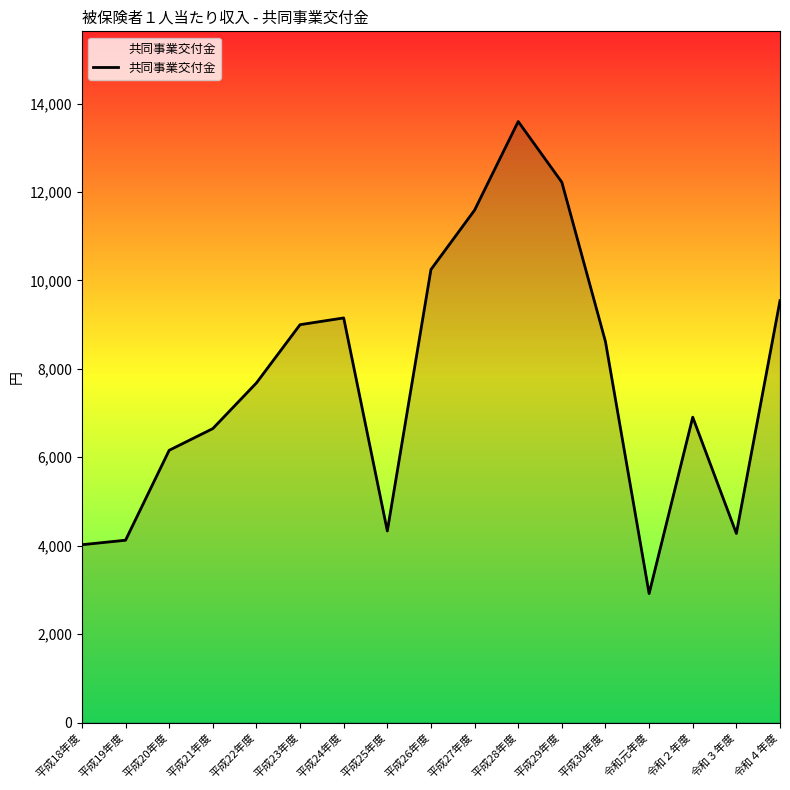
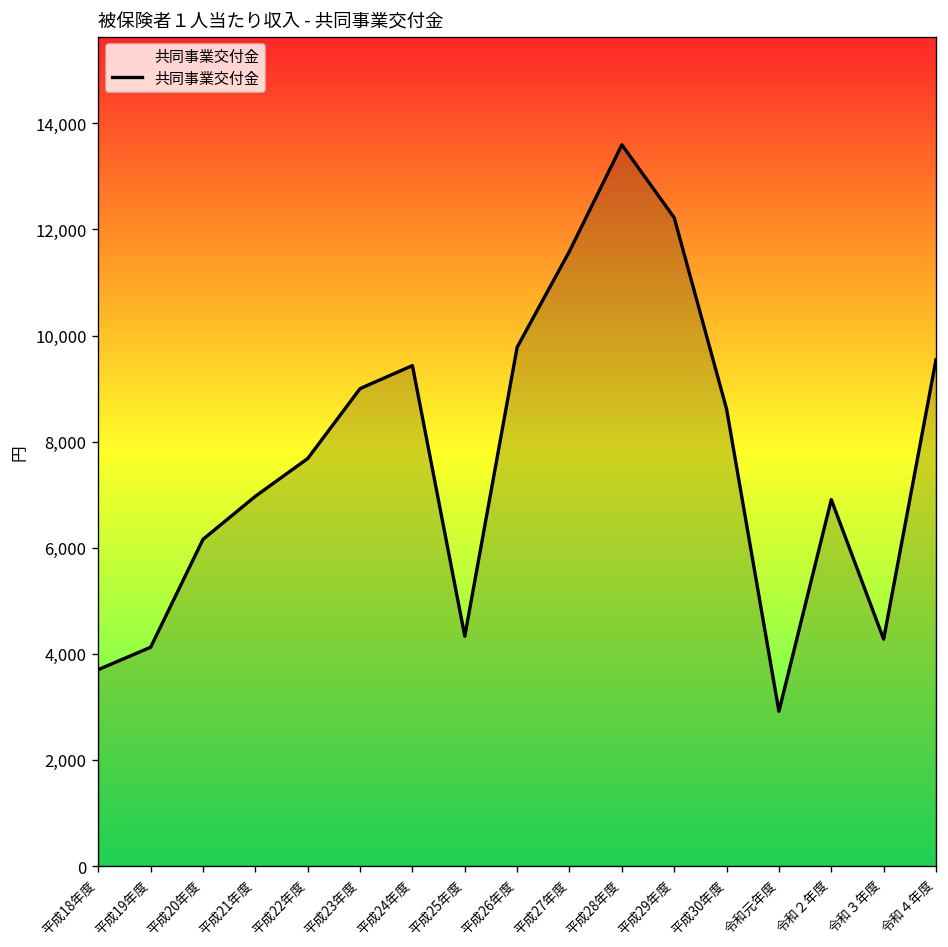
  {
-   "平成18年度": "4,000",
+   "平成18年度": "3,700",
    "平成19年度": "4,100",
    "平成20年度": "6,200",
-   "平成21年度": "6,600",
+   "平成21年度": "7,000",
    "平成22年度": "7,700",
    "平成23年度": "9,000",
-   "平成24年度": "9,200",
+   "平成24年度": "9,400",
    "平成25年度": "4,300",
-   "平成26年度": "10,200",
+   "平成26年度": "9,800",
    "平成27年度": "11,600",
    "平成28年度": "13,600",
    "平成29年度": "12,200",
    "平成30年度": "8,600",
    "令和元年度": "2,900",
    "令和２年度": "6,900",
    "令和３年度": "4,300",
    "令和４年度": "9,500"
  }
